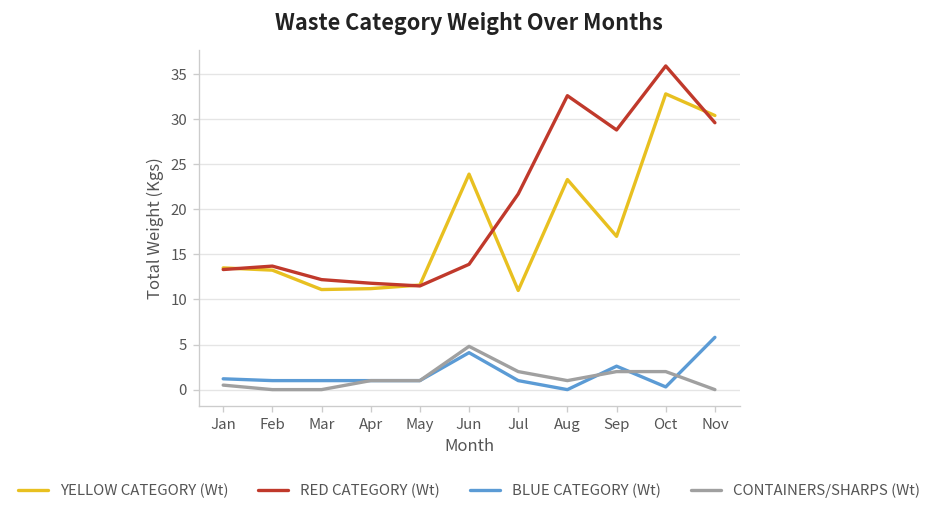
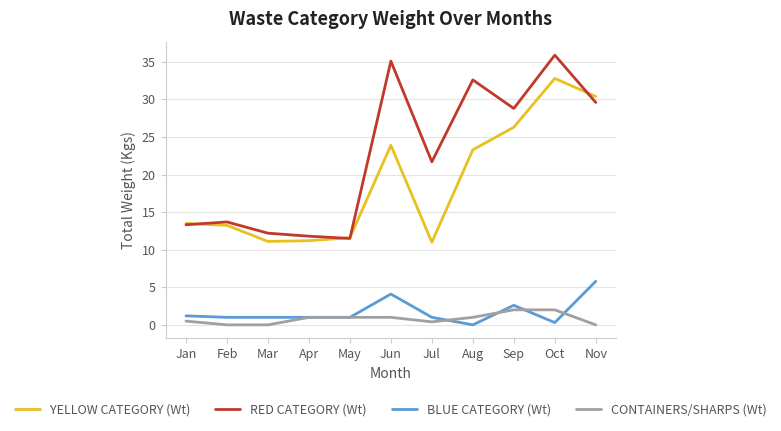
  {
    "YELLOW CATEGORY (Wt)": {
      "Feb": 13,
      "Mar": 11,
      "Apr": 11,
      "Jun": 24,
      "Jul": 11,
      "Aug": 23,
-     "Sep": 17,
+     "Sep": 26,
      "Oct": 33,
      "Nov": 30
    },
    "RED CATEGORY (Wt)": {
      "Feb": 14,
      "Mar": 12,
      "Apr": 12,
-     "Jun": 14,
+     "Jun": 35,
      "Jul": 22,
      "Aug": 33,
      "Sep": 29,
      "Oct": 36,
      "Nov": 30
    },
    "BLUE CATEGORY (Wt)": {
      "Jan": 1,
      "Feb": 1,
      "Mar": 1,
      "Jun": 4,
      "Jul": 1,
      "Aug": 0,
      "Sep": 3,
      "Oct": 0,
      "Nov": 6
    },
    "CONTAINERS/SHARPS (Wt)": {
      "Jan": 1,
      "Feb": 0,
      "Mar": 0,
-     "Jun": 5,
-     "Jul": 2,
+     "Jun": 1,
+     "Jul": 0,
      "Aug": 1,
      "Sep": 2,
      "Oct": 2,
      "Nov": 0
    }
  }
